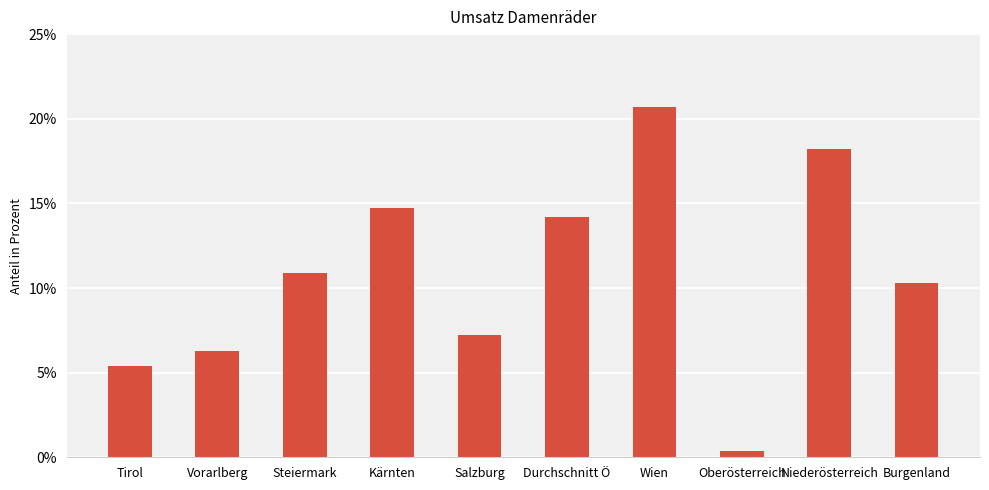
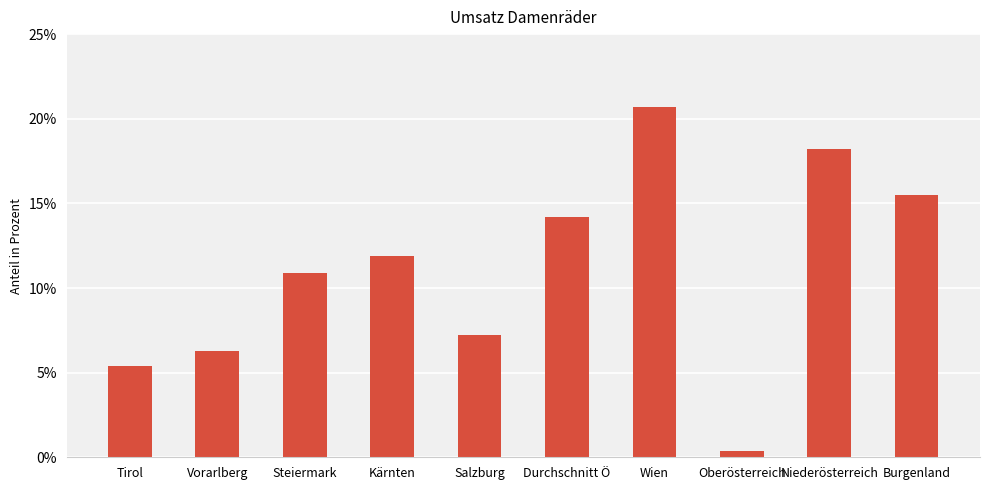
  {
    "Tirol": "5.4%",
    "Vorarlberg": "6.3%",
    "Steiermark": "10.9%",
-   "Kärnten": "14.7%",
+   "Kärnten": "11.9%",
    "Salzburg": "7.2%",
    "Durchschnitt Ö": "14.2%",
    "Wien": "20.7%",
    "Oberösterreich": "0.4%",
    "Niederösterreich": "18.2%",
-   "Burgenland": "10.3%"
+   "Burgenland": "15.5%"
  }
